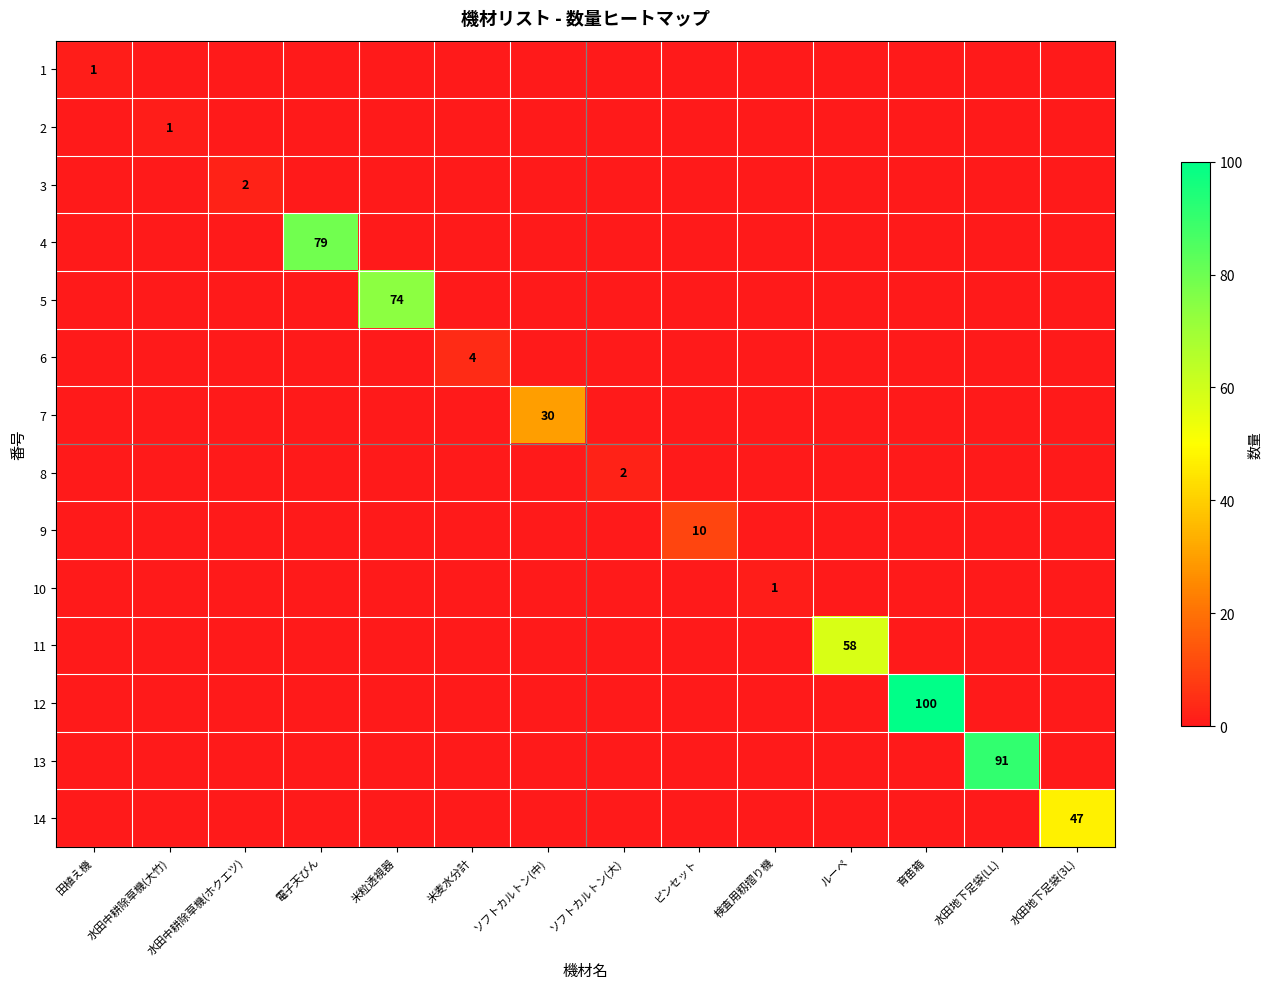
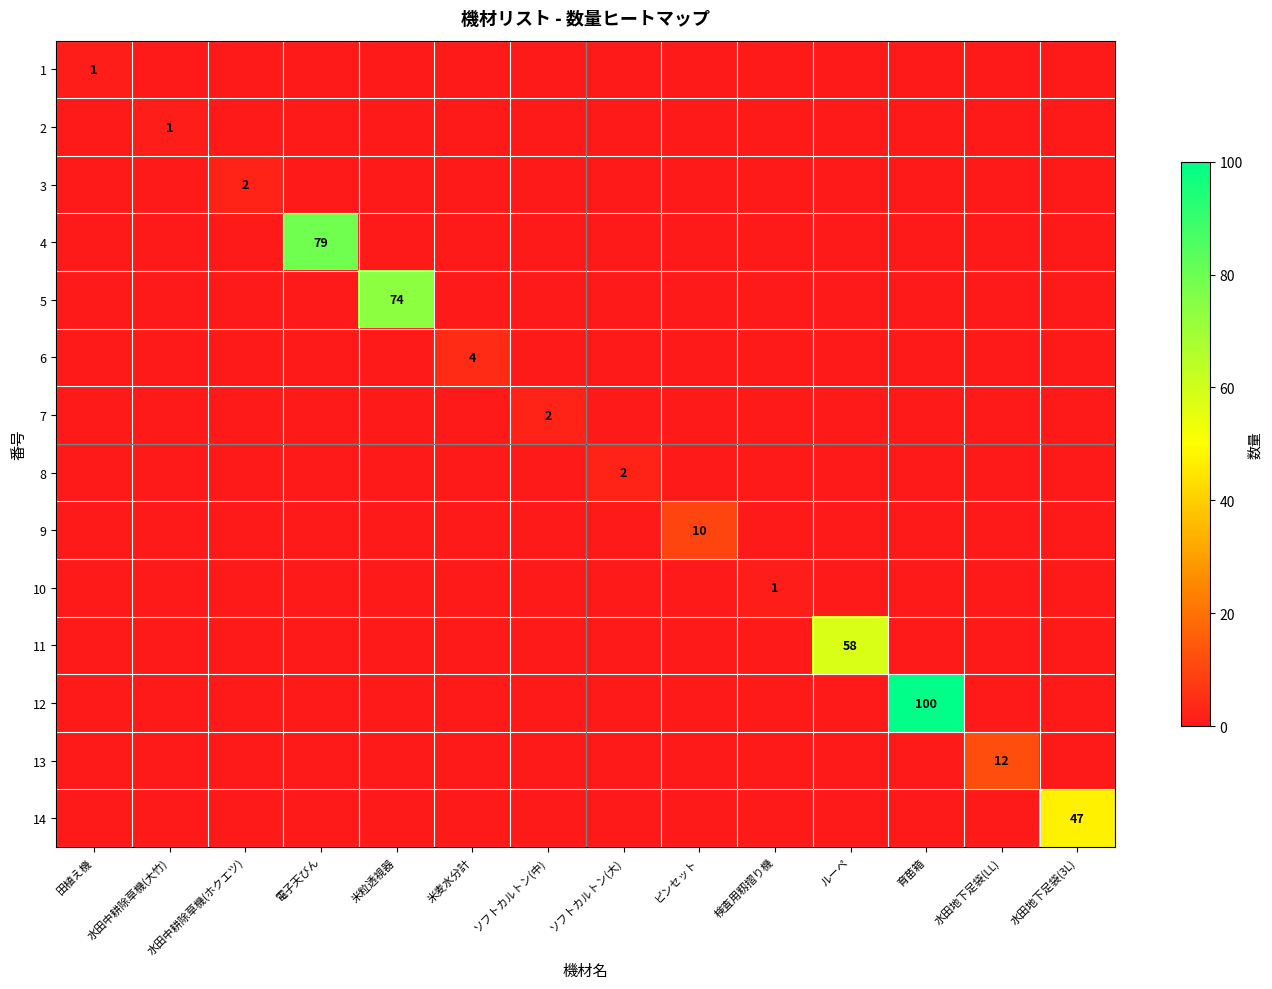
  {
    "1": {
      "田植え機": 1
    },
    "2": {
      "水田中耕除草機(大竹)": 1
    },
    "3": {
      "水田中耕除草機(ホクエツ)": 2
    },
    "4": {
      "電子天びん": 79
    },
    "5": {
      "米粒透視器": 74
    },
    "6": {
      "米麦水分計": 4
    },
    "7": {
-     "ソフトカルトン(中)": 30
+     "ソフトカルトン(中)": 2
    },
    "8": {
      "ソフトカルトン(大)": 2
    },
    "9": {
      "ピンセット": 10
    },
    "10": {
      "検査用籾摺り機": 1
    },
    "11": {
      "ルーペ": 58
    },
    "12": {
      "育苗箱": 100
    },
    "13": {
-     "水田地下足袋(LL)": 91
+     "水田地下足袋(LL)": 12
    },
    "14": {
      "水田地下足袋(3L)": 47
    }
  }
